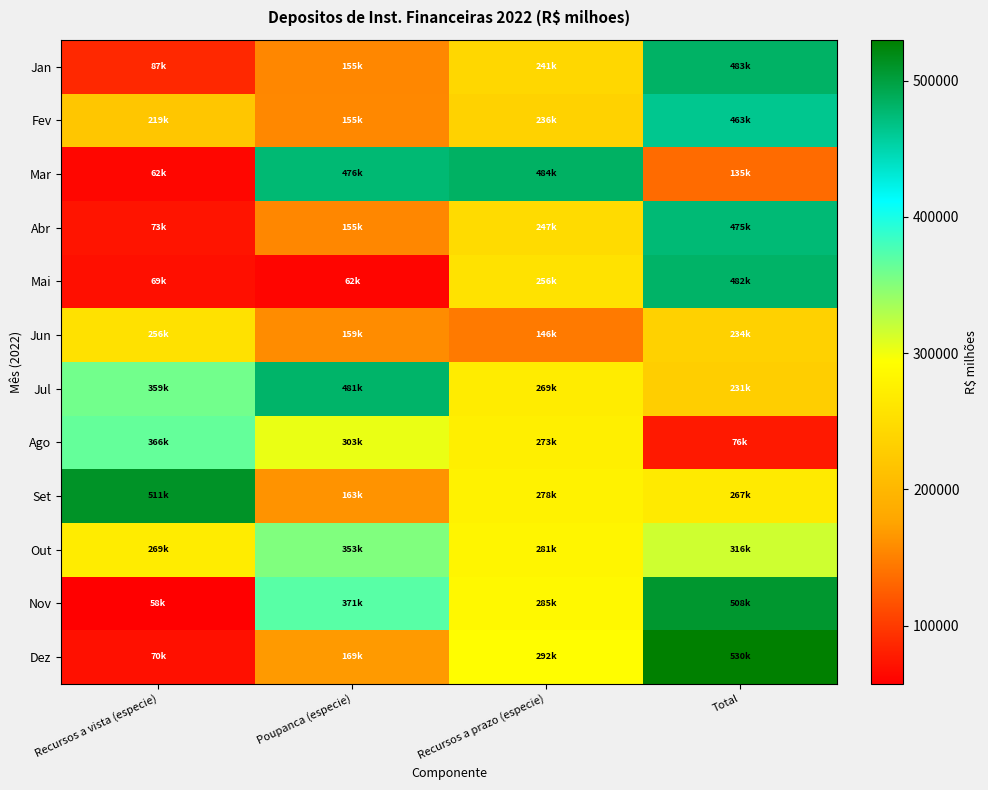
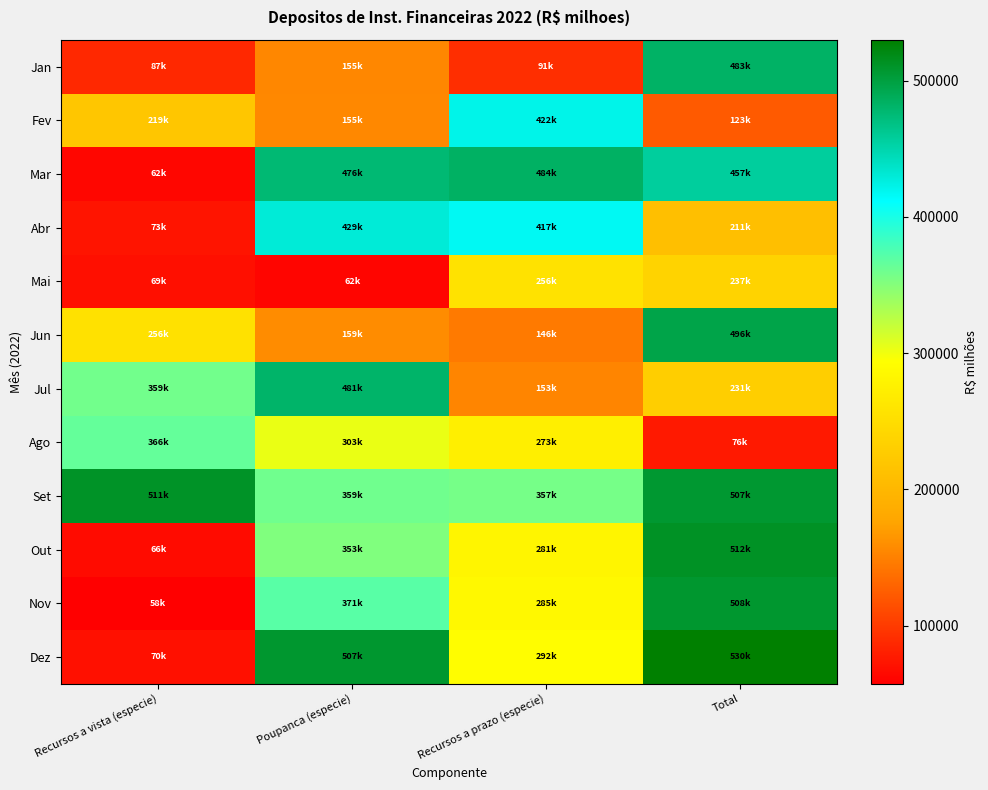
  {
    "Jan": {
      "Recursos a vista (especie)": "87k",
      "Poupanca (especie)": "155k",
-     "Recursos a prazo (especie)": "241k",
+     "Recursos a prazo (especie)": "91k",
      "Total": "483k"
    },
    "Fev": {
      "Recursos a vista (especie)": "219k",
      "Poupanca (especie)": "155k",
-     "Recursos a prazo (especie)": "236k",
-     "Total": "463k"
+     "Recursos a prazo (especie)": "422k",
+     "Total": "123k"
    },
    "Mar": {
      "Recursos a vista (especie)": "62k",
      "Poupanca (especie)": "476k",
      "Recursos a prazo (especie)": "484k",
-     "Total": "135k"
+     "Total": "457k"
    },
    "Abr": {
      "Recursos a vista (especie)": "73k",
-     "Poupanca (especie)": "155k",
-     "Recursos a prazo (especie)": "247k",
-     "Total": "475k"
+     "Poupanca (especie)": "429k",
+     "Recursos a prazo (especie)": "417k",
+     "Total": "211k"
    },
    "Mai": {
      "Recursos a vista (especie)": "69k",
      "Poupanca (especie)": "62k",
      "Recursos a prazo (especie)": "256k",
-     "Total": "482k"
+     "Total": "237k"
    },
    "Jun": {
      "Recursos a vista (especie)": "256k",
      "Poupanca (especie)": "159k",
      "Recursos a prazo (especie)": "146k",
-     "Total": "234k"
+     "Total": "496k"
    },
    "Jul": {
      "Recursos a vista (especie)": "359k",
      "Poupanca (especie)": "481k",
-     "Recursos a prazo (especie)": "269k",
+     "Recursos a prazo (especie)": "153k",
      "Total": "231k"
    },
    "Ago": {
      "Recursos a vista (especie)": "366k",
      "Poupanca (especie)": "303k",
      "Recursos a prazo (especie)": "273k",
      "Total": "76k"
    },
    "Set": {
      "Recursos a vista (especie)": "511k",
-     "Poupanca (especie)": "163k",
-     "Recursos a prazo (especie)": "278k",
-     "Total": "267k"
+     "Poupanca (especie)": "359k",
+     "Recursos a prazo (especie)": "357k",
+     "Total": "507k"
    },
    "Out": {
-     "Recursos a vista (especie)": "269k",
+     "Recursos a vista (especie)": "66k",
      "Poupanca (especie)": "353k",
      "Recursos a prazo (especie)": "281k",
-     "Total": "316k"
+     "Total": "512k"
    },
    "Nov": {
      "Recursos a vista (especie)": "58k",
      "Poupanca (especie)": "371k",
      "Recursos a prazo (especie)": "285k",
      "Total": "508k"
    },
    "Dez": {
      "Recursos a vista (especie)": "70k",
-     "Poupanca (especie)": "169k",
+     "Poupanca (especie)": "507k",
      "Recursos a prazo (especie)": "292k",
      "Total": "530k"
    }
  }
